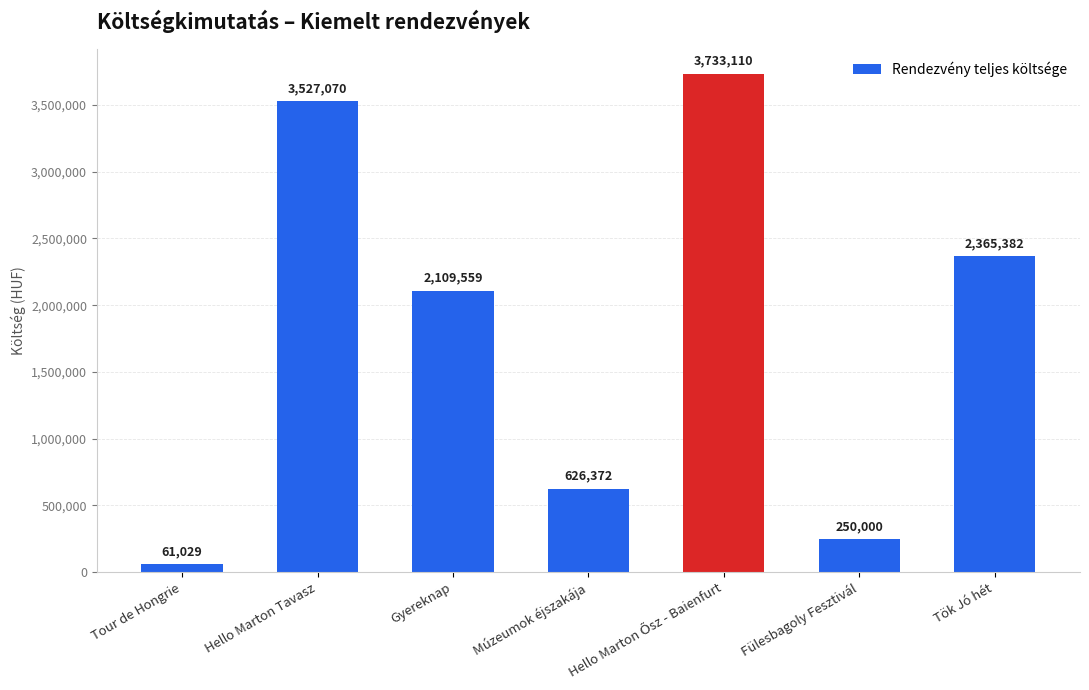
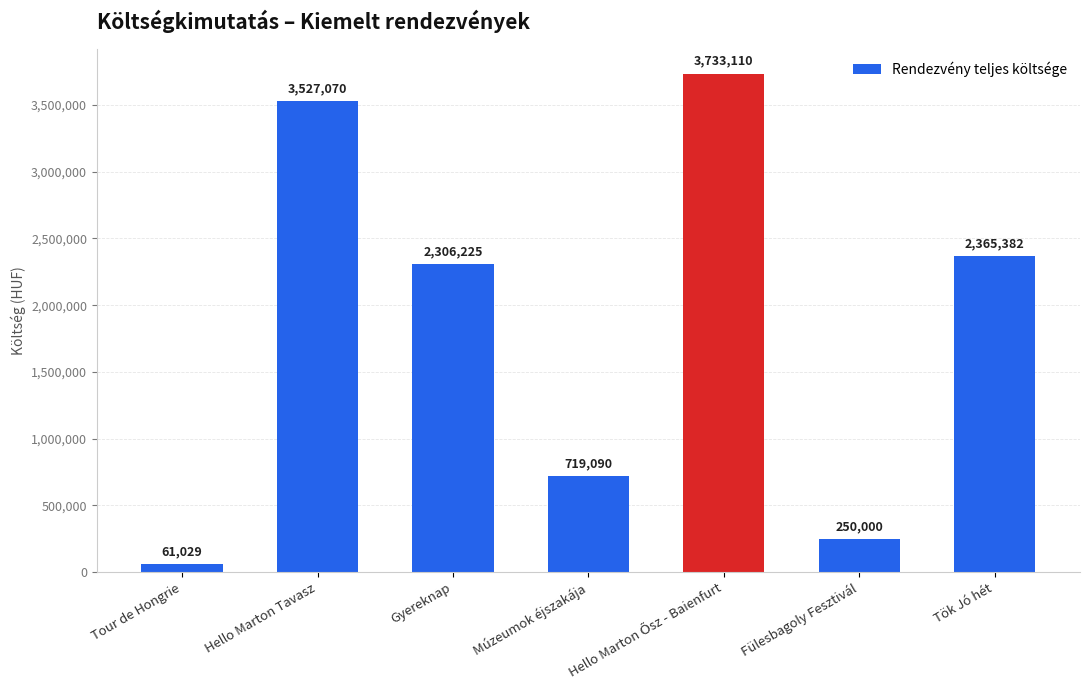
  {
    "Tour de Hongrie": "61,029",
    "Hello Marton Tavasz": "3,527,070",
-   "Gyereknap": "2,109,559",
-   "Múzeumok éjszakája": "626,372",
+   "Gyereknap": "2,306,225",
+   "Múzeumok éjszakája": "719,090",
    "Hello Marton Ősz - Baienfurt": "3,733,110",
    "Fülesbagoly Fesztivál": "250,000",
    "Tök Jó hét": "2,365,382"
  }
